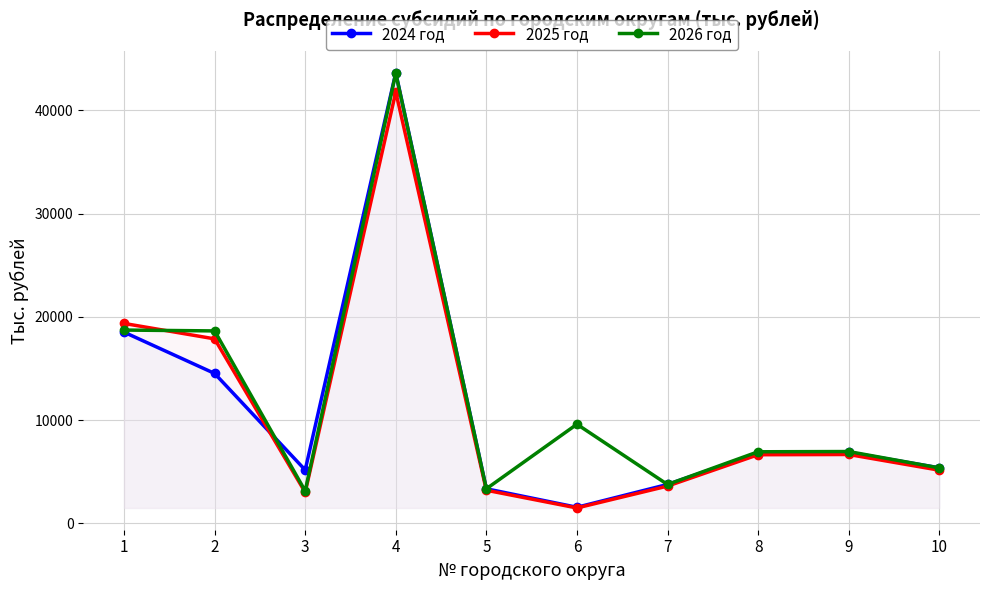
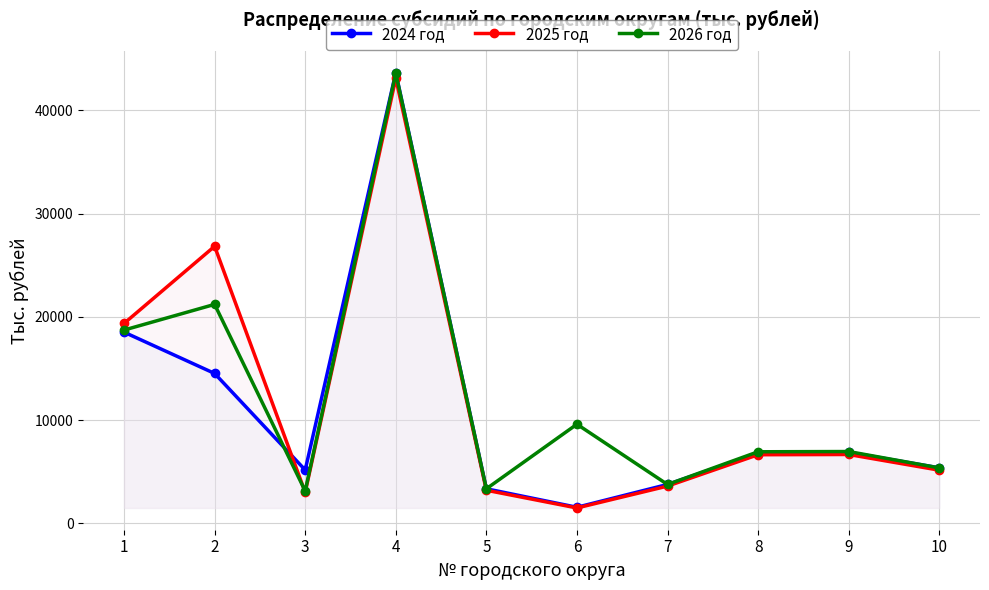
  {
    "2024 год": {
      "2": 14500,
      "3": 5200
    },
    "2025 год": {
      "1": 19400,
-     "2": 17900,
-     "4": 41800
+     "2": 26800,
+     "4": 43100
    },
    "2026 год": {
-     "2": 18600,
+     "2": 21200,
      "6": 9600
    }
  }
